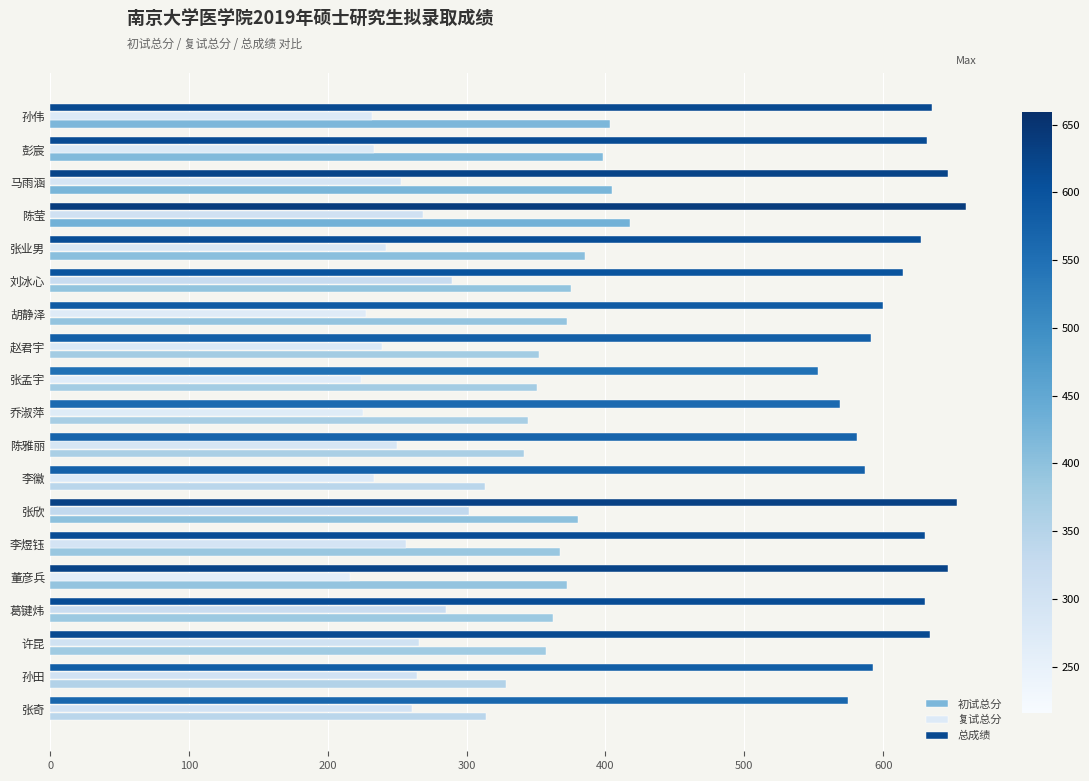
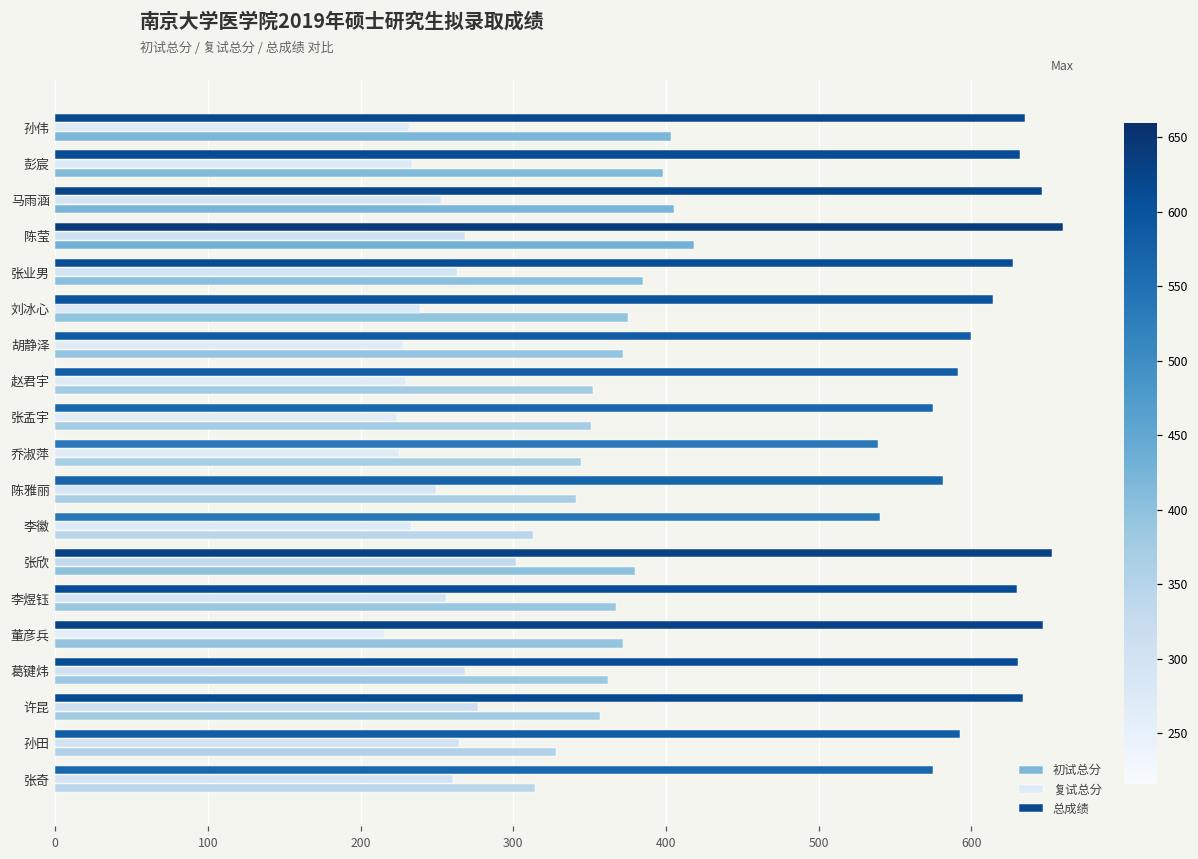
  {
    "初试总分": {
      "孙伟": 403,
      "彭宸": 398,
      "马雨涵": 405,
      "陈莹": 418,
      "张业男": 385,
      "刘冰心": 375,
      "胡静泽": 372,
      "赵君宇": 352,
      "张孟宇": 351,
      "乔淑萍": 344,
      "陈雅丽": 341,
      "李徽": 313,
      "张欣": 380,
      "李煜钰": 367,
      "董彦兵": 372,
      "葛键炜": 362,
      "许昆": 357,
      "孙田": 328,
      "张奇": 314
    },
    "复试总分": {
      "孙伟": 232,
      "彭宸": 234,
      "马雨涵": 252,
      "陈莹": 269,
-     "张业男": 242,
-     "刘冰心": 290,
+     "张业男": 263,
+     "刘冰心": 239,
      "胡静泽": 228,
-     "赵君宇": 239,
+     "赵君宇": 230,
      "张孟宇": 224,
      "乔淑萍": 225,
      "陈雅丽": 250,
      "李徽": 233,
      "张欣": 302,
      "李煜钰": 256,
      "董彦兵": 216,
-     "葛键炜": 285,
-     "许昆": 266,
+     "葛键炜": 268,
+     "许昆": 277,
      "孙田": 265,
      "张奇": 261
    },
    "总成绩": {
      "孙伟": 635,
      "彭宸": 632,
      "马雨涵": 646,
      "陈莹": 660,
      "张业男": 627,
      "刘冰心": 614,
      "胡静泽": 600,
      "赵君宇": 591,
-     "张孟宇": 553,
-     "乔淑萍": 569,
+     "张孟宇": 575,
+     "乔淑萍": 539,
      "陈雅丽": 582,
-     "李徽": 587,
+     "李徽": 540,
      "张欣": 653,
      "李煜钰": 630,
      "董彦兵": 647,
      "葛键炜": 630,
      "许昆": 634,
      "孙田": 593,
      "张奇": 575
    }
  }
